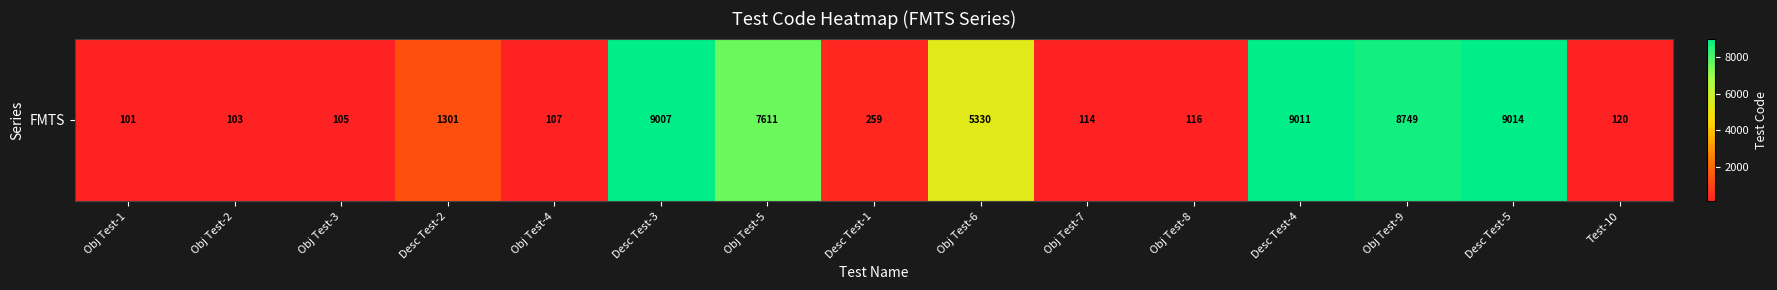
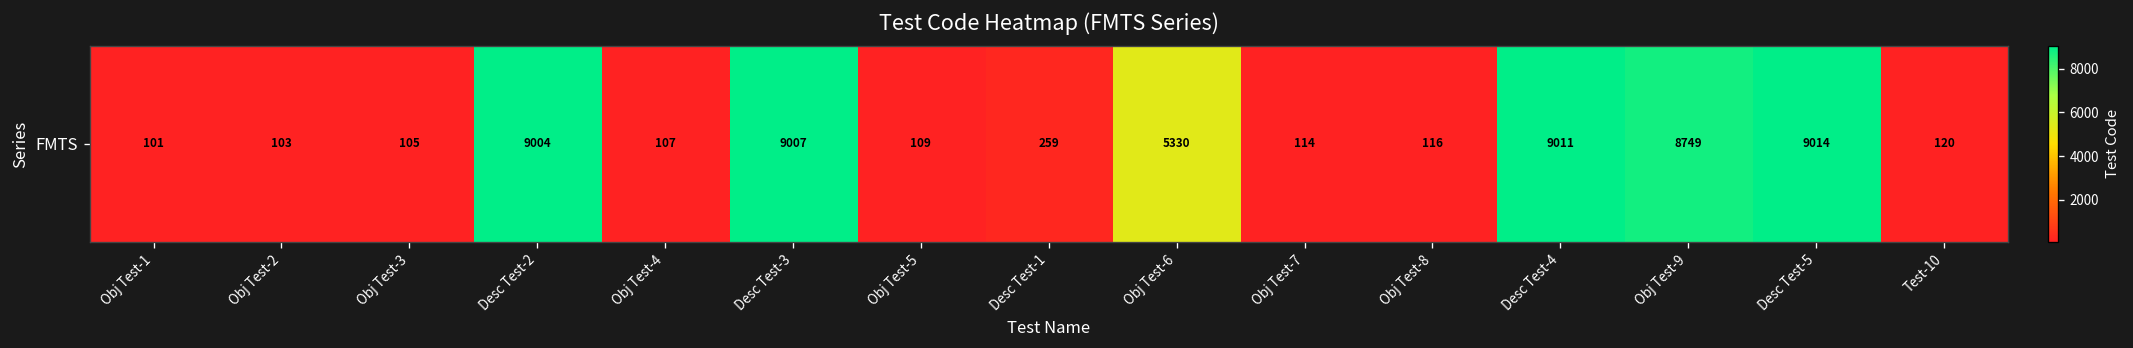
  {
    "FMTS": {
      "Obj Test-1": 101,
      "Obj Test-2": 103,
      "Obj Test-3": 105,
-     "Desc Test-2": 1301,
+     "Desc Test-2": 9004,
      "Obj Test-4": 107,
      "Desc Test-3": 9007,
-     "Obj Test-5": 7611,
+     "Obj Test-5": 109,
      "Desc Test-1": 259,
      "Obj Test-6": 5330,
      "Obj Test-7": 114,
      "Obj Test-8": 116,
      "Desc Test-4": 9011,
      "Obj Test-9": 8749,
      "Desc Test-5": 9014,
      "Test-10": 120
    }
  }
